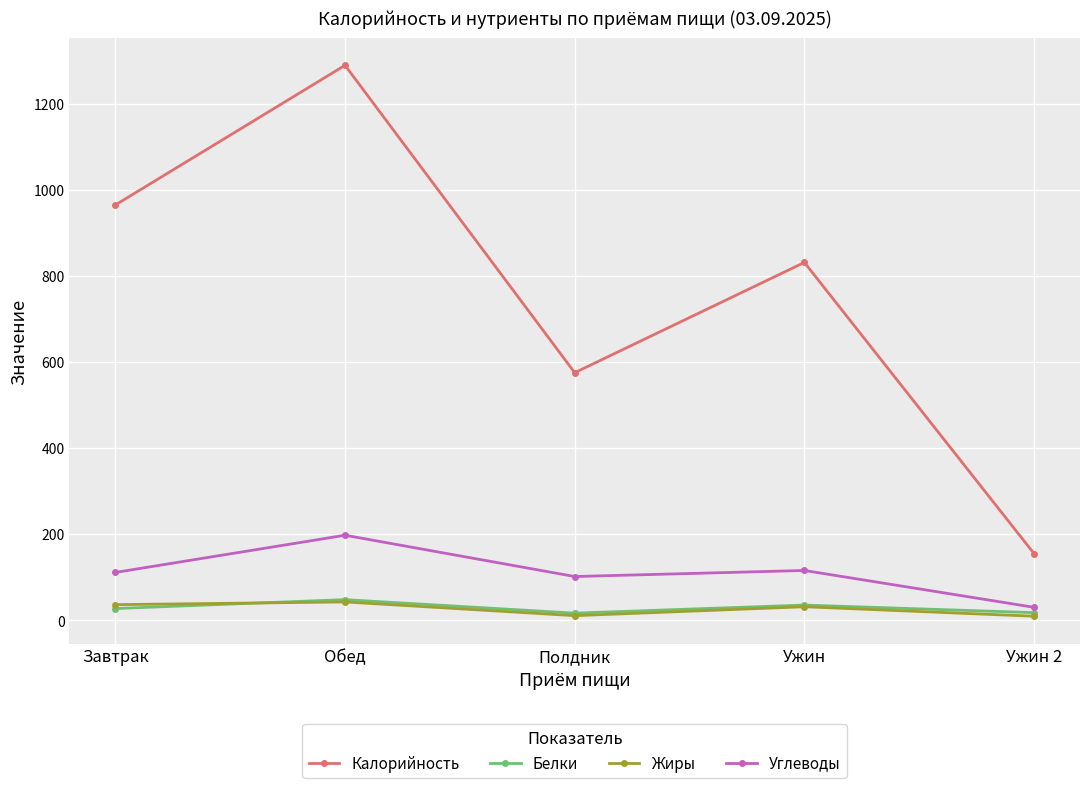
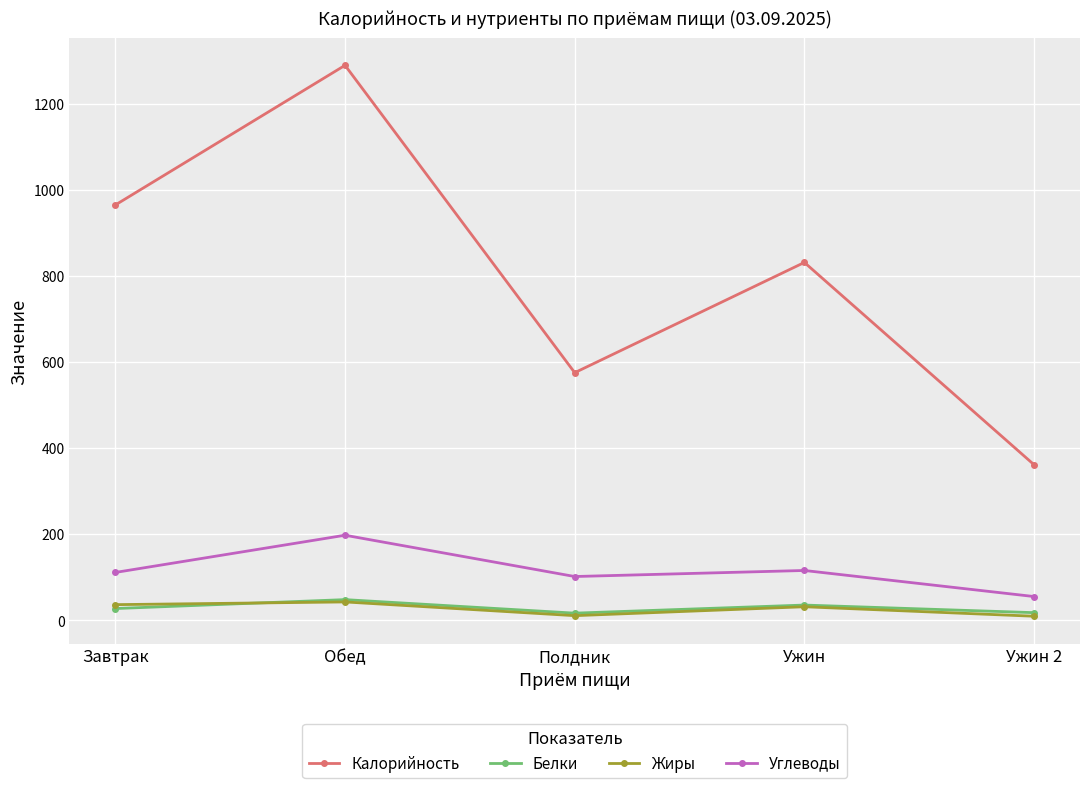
  {
    "Калорийность": {
      "Завтрак": 960,
      "Обед": 1290,
      "Полдник": 570,
      "Ужин": 830,
-     "Ужин 2": 150
+     "Ужин 2": 360
    },
    "Белки": {
      "Завтрак": 30,
      "Ужин 2": 20
    },
    "Жиры": {
      "Завтрак": 40,
      "Ужин 2": 10
    },
    "Углеводы": {
      "Завтрак": 110,
      "Обед": 200,
      "Полдник": 100,
      "Ужин": 120,
-     "Ужин 2": 30
+     "Ужин 2": 60
    }
  }
